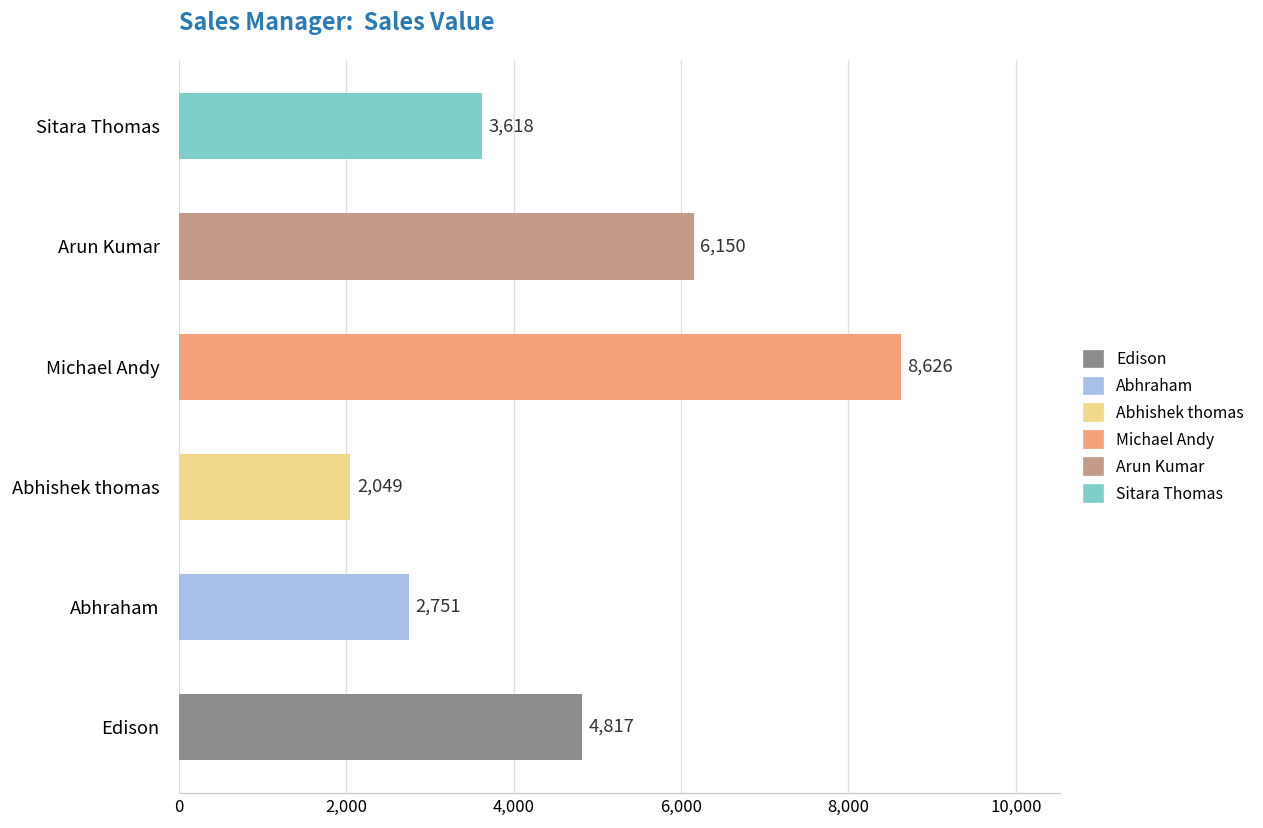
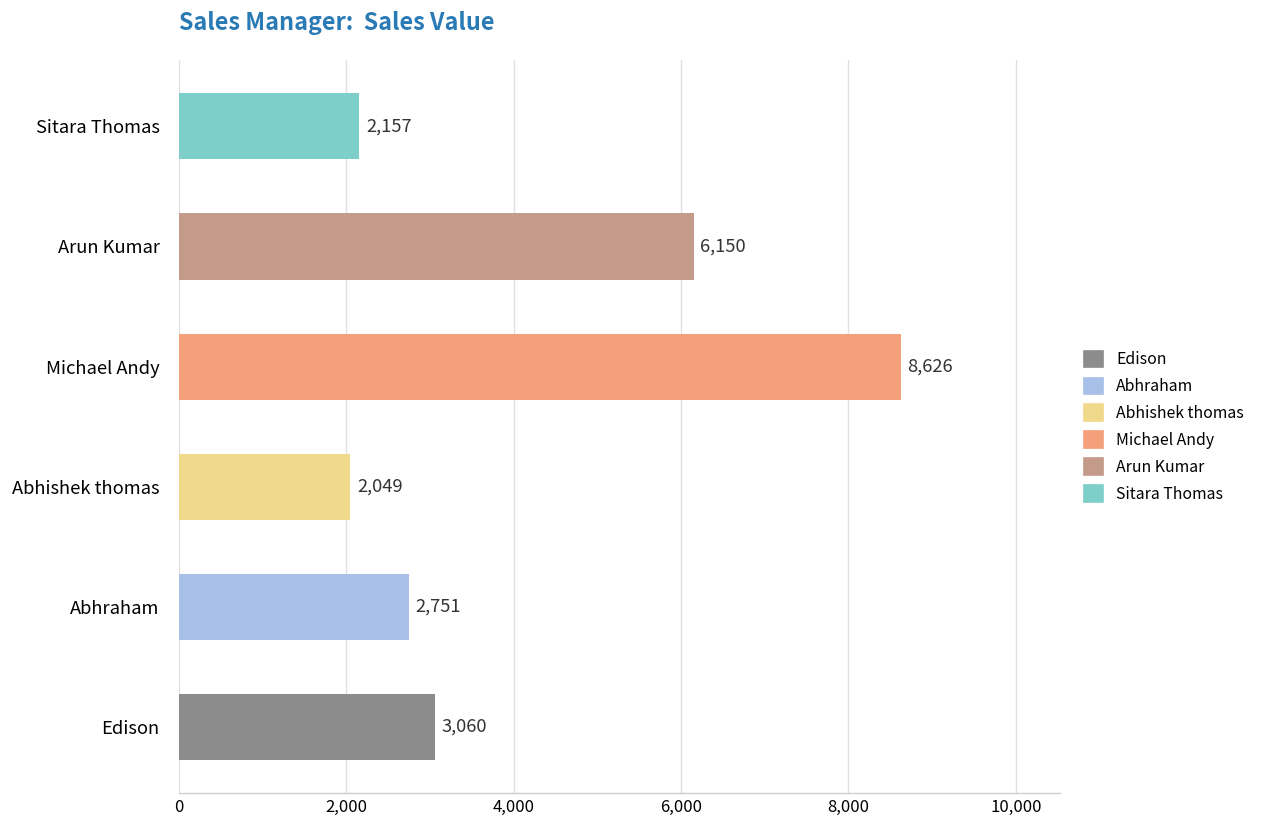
  {
-   "Sitara Thomas": "3,618",
+   "Sitara Thomas": "2,157",
    "Arun Kumar": "6,150",
    "Michael Andy": "8,626",
    "Abhishek thomas": "2,049",
    "Abhraham": "2,751",
-   "Edison": "4,817"
+   "Edison": "3,060"
  }
